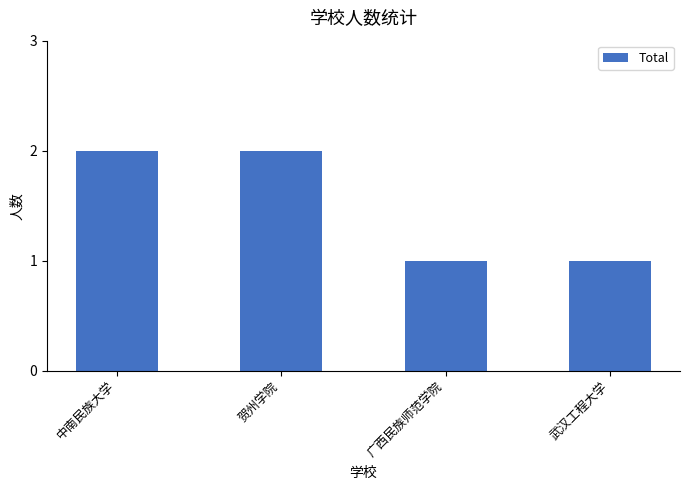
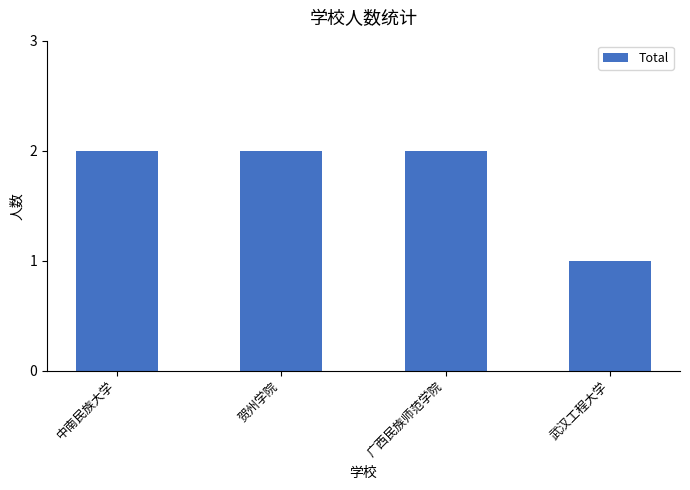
  {
    "中南民族大学": 2,
    "贺州学院": 2,
-   "广西民族师范学院": 1,
+   "广西民族师范学院": 2,
    "武汉工程大学": 1
  }
